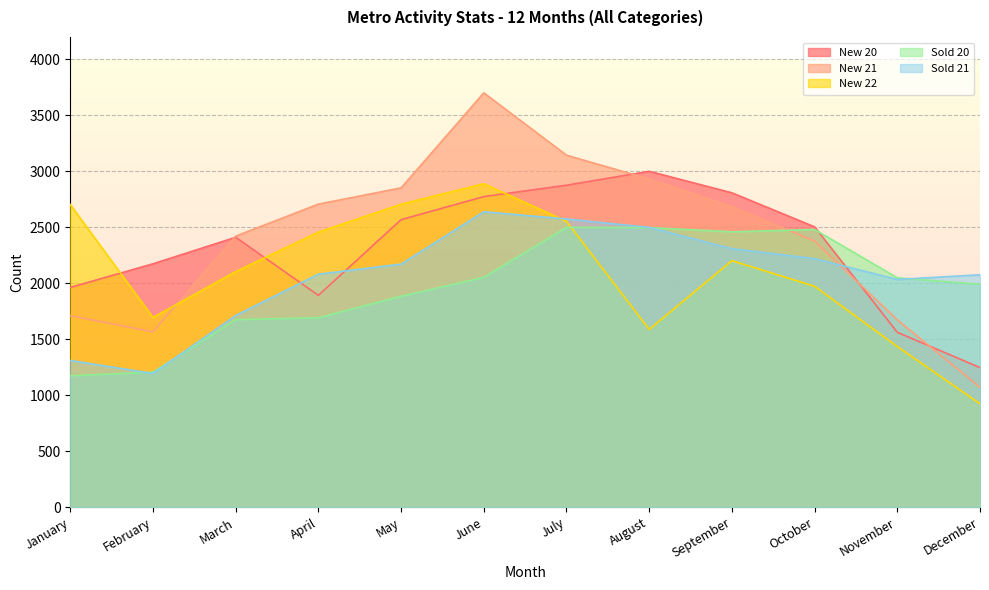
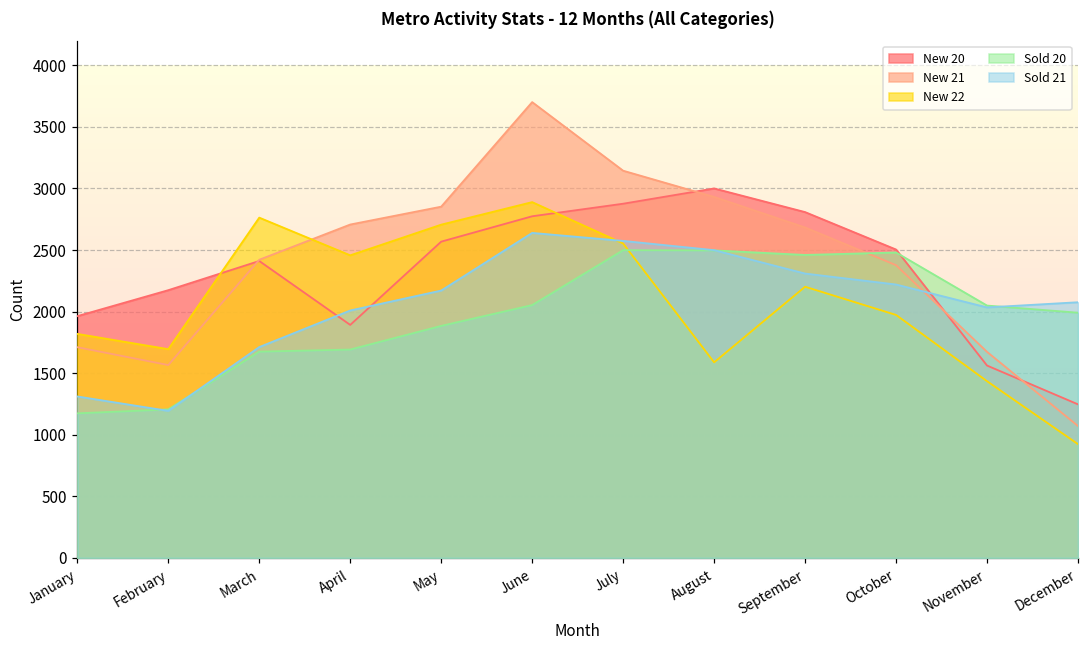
  {
    "New 22": {
-     "January": 2700,
+     "January": 1820,
      "February": 1700,
-     "March": 2100,
+     "March": 2760,
      "April": 2460,
      "May": 2710,
      "June": 2890,
      "August": 1590,
      "September": 2200,
      "October": 1970,
      "November": 1440,
      "December": 920
    },
    "Sold 20": {
      "January": 1170,
      "March": 1680,
      "April": 1690,
      "May": 1880,
      "June": 2050,
      "July": 2500,
      "September": 2460,
      "October": 2480,
      "December": 1990
    },
    "Sold 21": {
      "January": 1310,
      "March": 1710,
-     "April": 2080,
+     "April": 2010,
      "May": 2170,
      "June": 2640,
      "September": 2310,
      "October": 2220,
      "December": 2080
    }
  }
